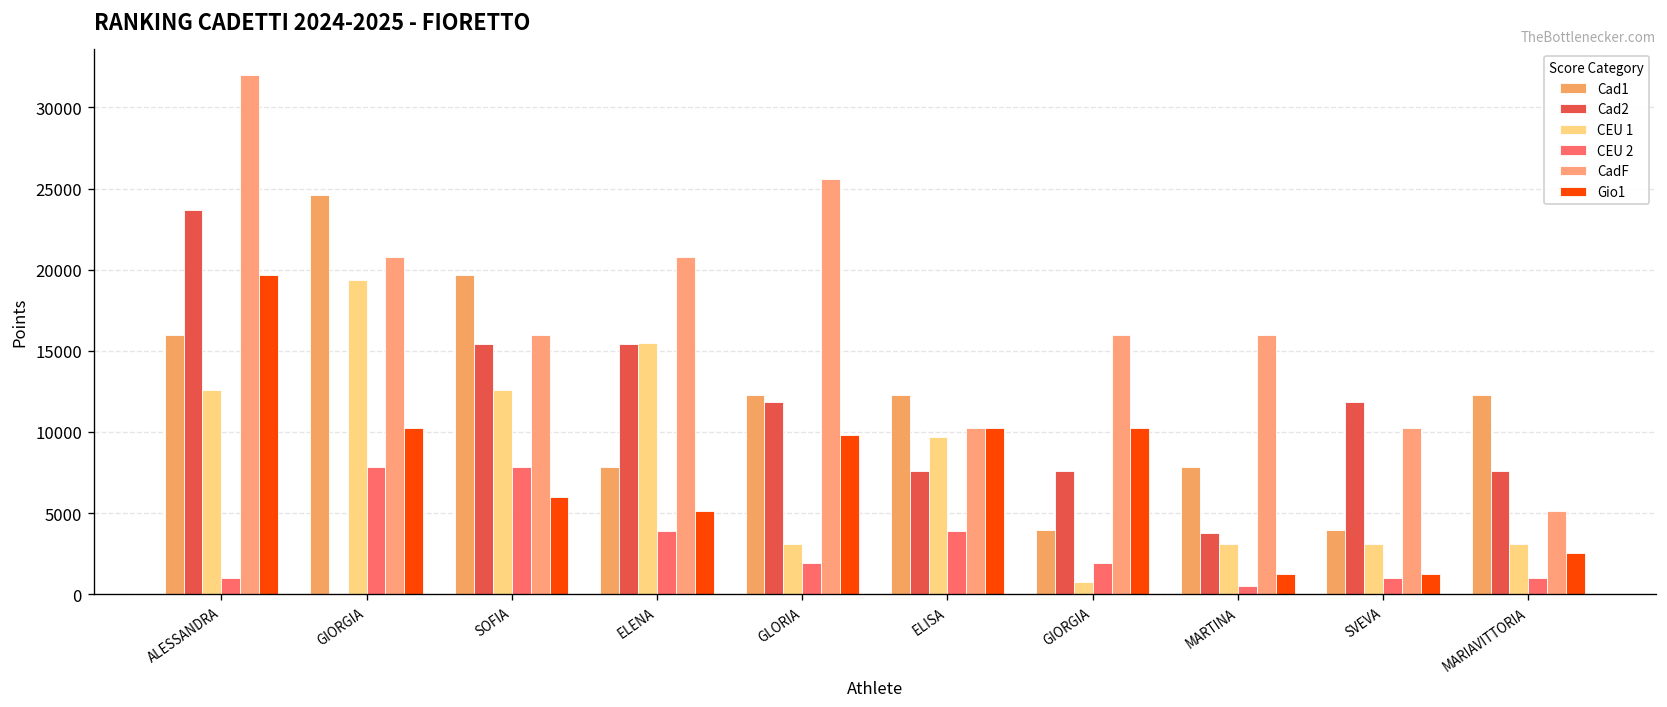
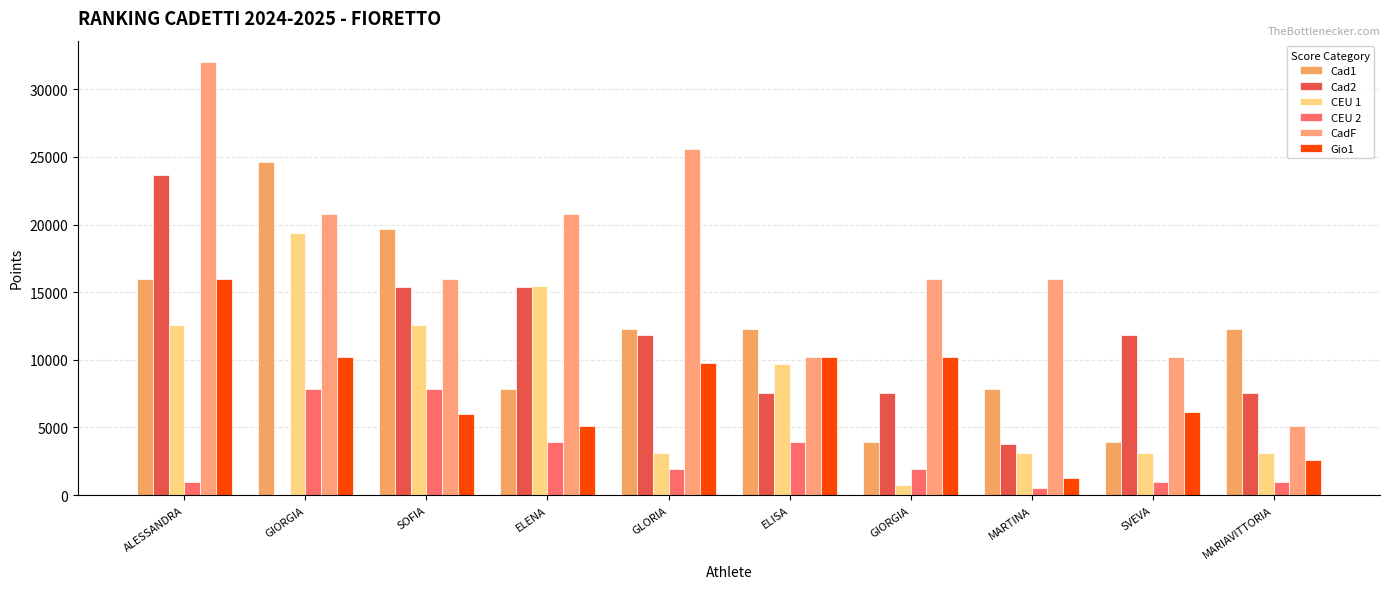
  {
    "Gio1": {
-     "ALESSANDRA": 19700,
+     "ALESSANDRA": 16000,
      "SOFIA": 6000,
      "ELENA": 5100,
      "GLORIA": 9800,
      "ELISA": 10200,
      "MARTINA": 1300,
-     "SVEVA": 1300,
+     "SVEVA": 6100,
      "MARIAVITTORIA": 2600
    }
  }
